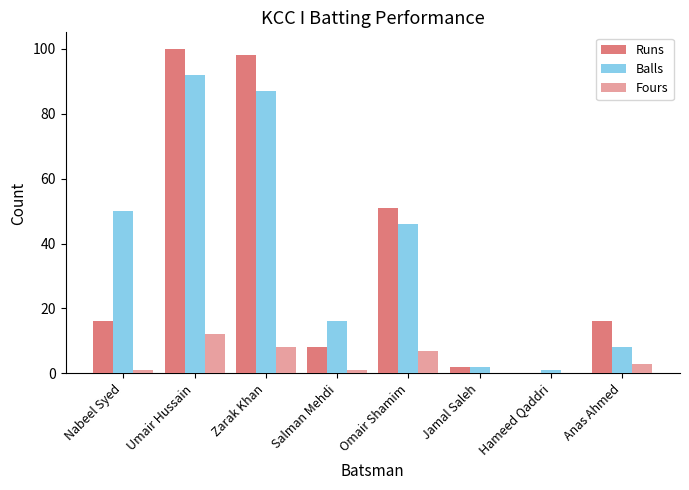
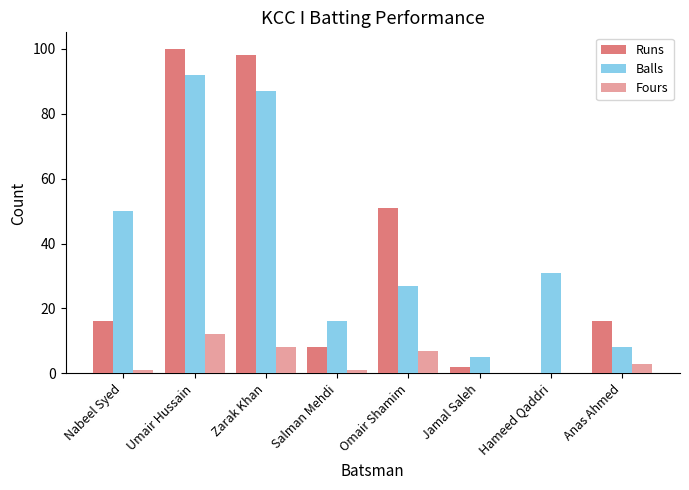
  {
    "Balls": {
      "Nabeel Syed": 50,
      "Umair Hussain": 92,
      "Zarak Khan": 87,
      "Salman Mehdi": 16,
-     "Omair Shamim": 46,
-     "Jamal Saleh": 2,
-     "Hameed Qaddri": 1,
+     "Omair Shamim": 27,
+     "Jamal Saleh": 5,
+     "Hameed Qaddri": 31,
      "Anas Ahmed": 8
    }
  }
